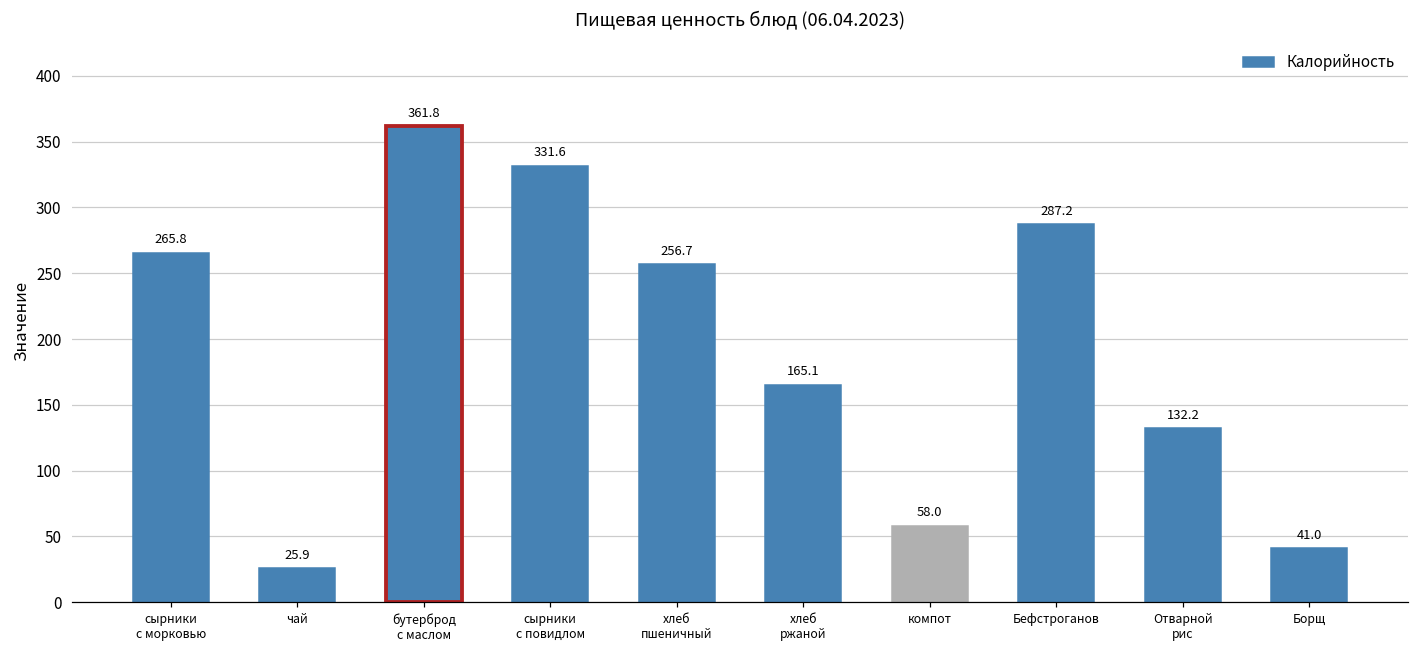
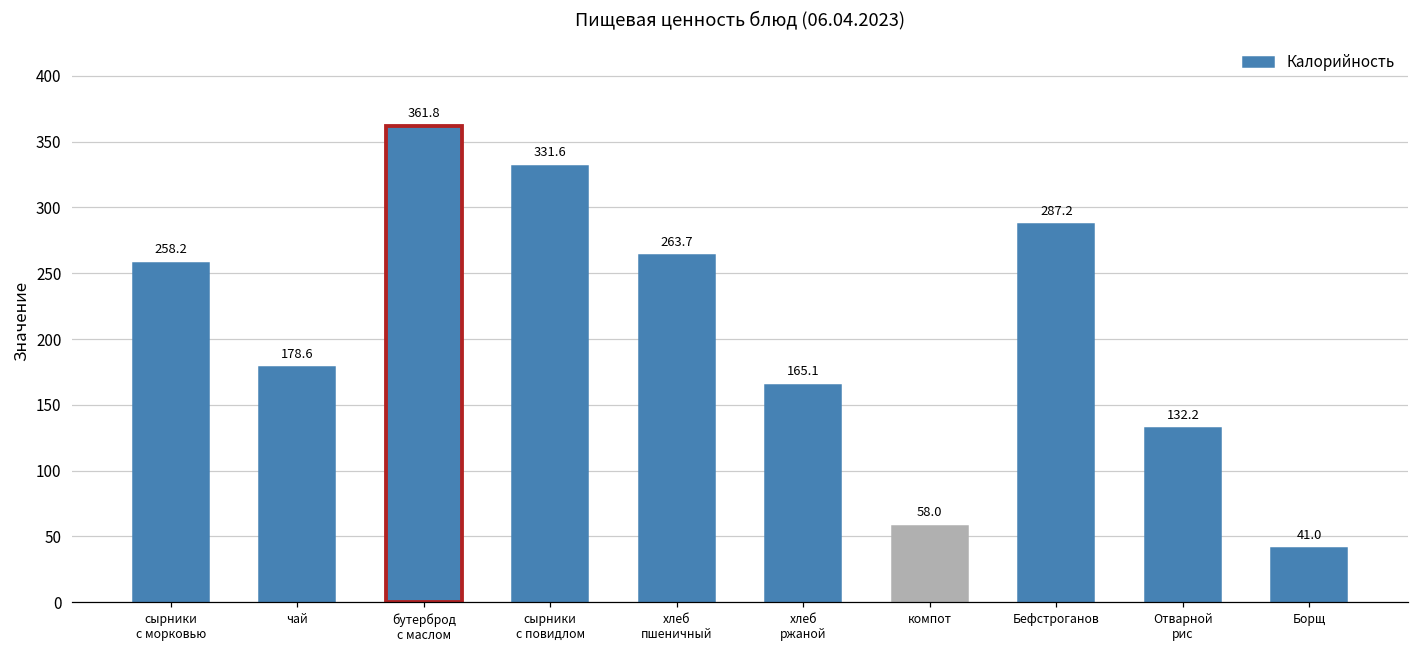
  {
-   "сырники с морковью": 265.8,
-   "чай": 25.9,
+   "сырники с морковью": 258.2,
+   "чай": 178.6,
    "бутерброд с маслом": 361.8,
    "сырники с повидлом": 331.6,
-   "хлеб пшеничный": 256.7,
+   "хлеб пшеничный": 263.7,
    "хлеб ржаной": 165.1,
    "компот": 58.0,
    "Бефстроганов": 287.2,
    "Отварной рис": 132.2,
    "Борщ": 41.0
  }
